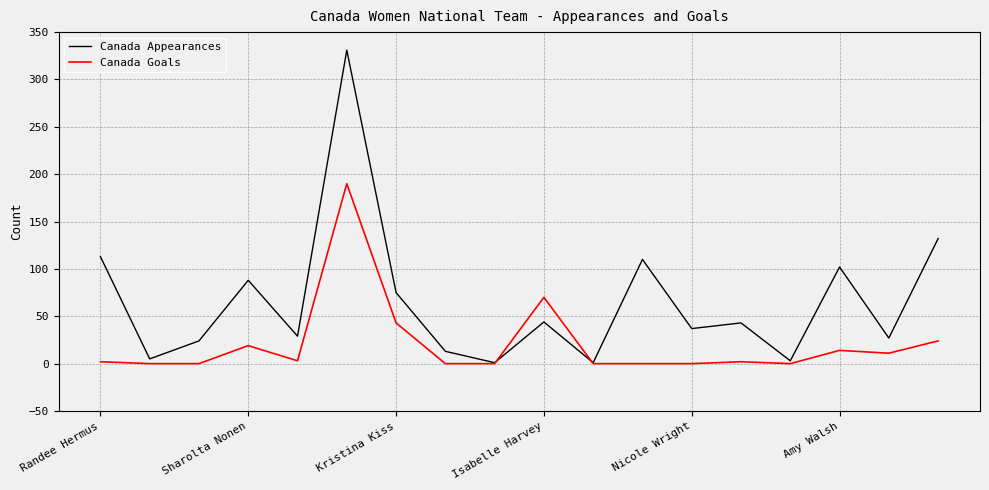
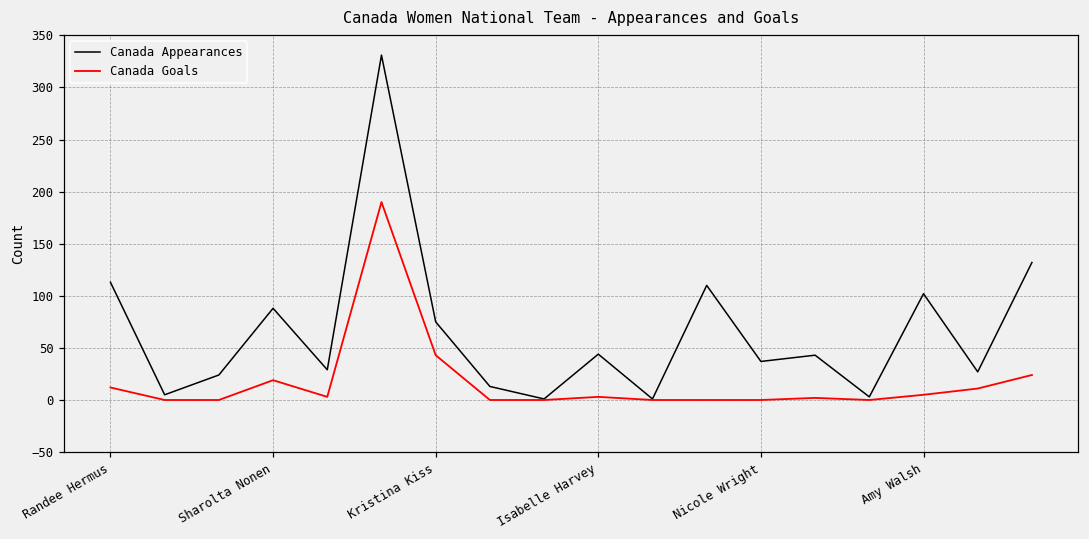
  {
    "Canada Appearances": {
      "Randee Hermus": 110,
      "Sharolta Nonen": 90,
      "Kristina Kiss": 80,
      "Isabelle Harvey": 40,
      "Nicole Wright": 40,
      "Amy Walsh": 100
    },
    "Canada Goals": {
-     "Randee Hermus": 0,
+     "Randee Hermus": 10,
      "Sharolta Nonen": 20,
      "Kristina Kiss": 40,
-     "Isabelle Harvey": 70,
+     "Isabelle Harvey": 0,
      "Nicole Wright": 0,
-     "Amy Walsh": 14
+     "Amy Walsh": 5
    }
  }
